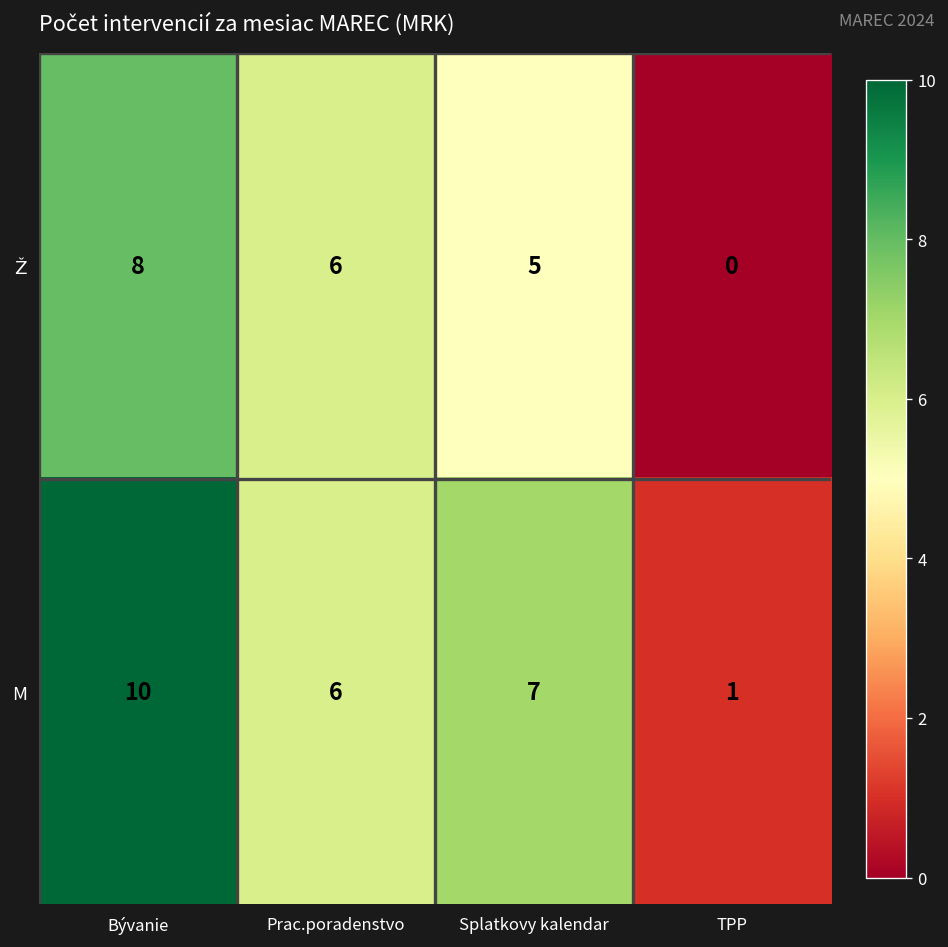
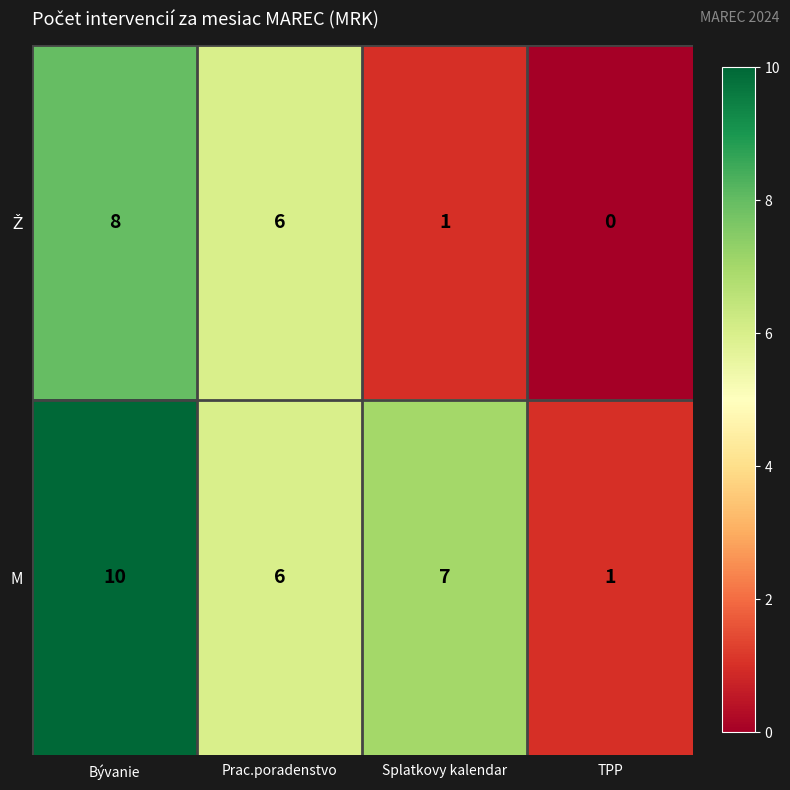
  {
    "Ž": {
      "Bývanie": 8,
      "Prac.poradenstvo": 6,
-     "Splatkovy kalendar": 5,
+     "Splatkovy kalendar": 1,
      "TPP": 0
    },
    "M": {
      "Bývanie": 10,
      "Prac.poradenstvo": 6,
      "Splatkovy kalendar": 7,
      "TPP": 1
    }
  }
